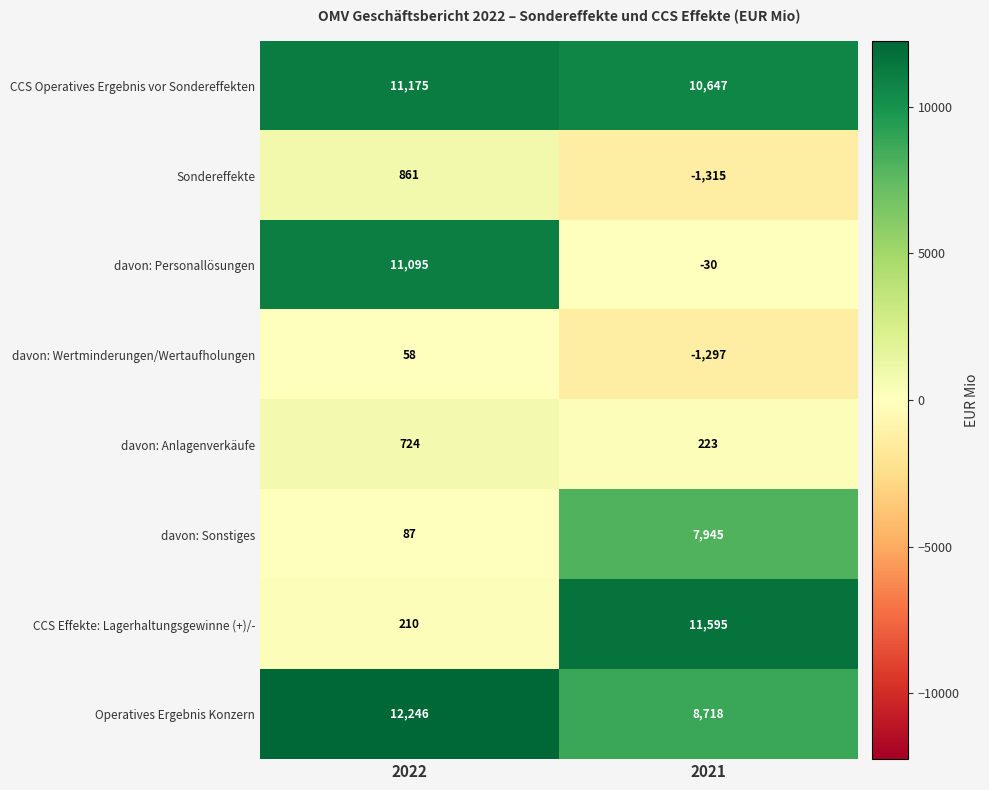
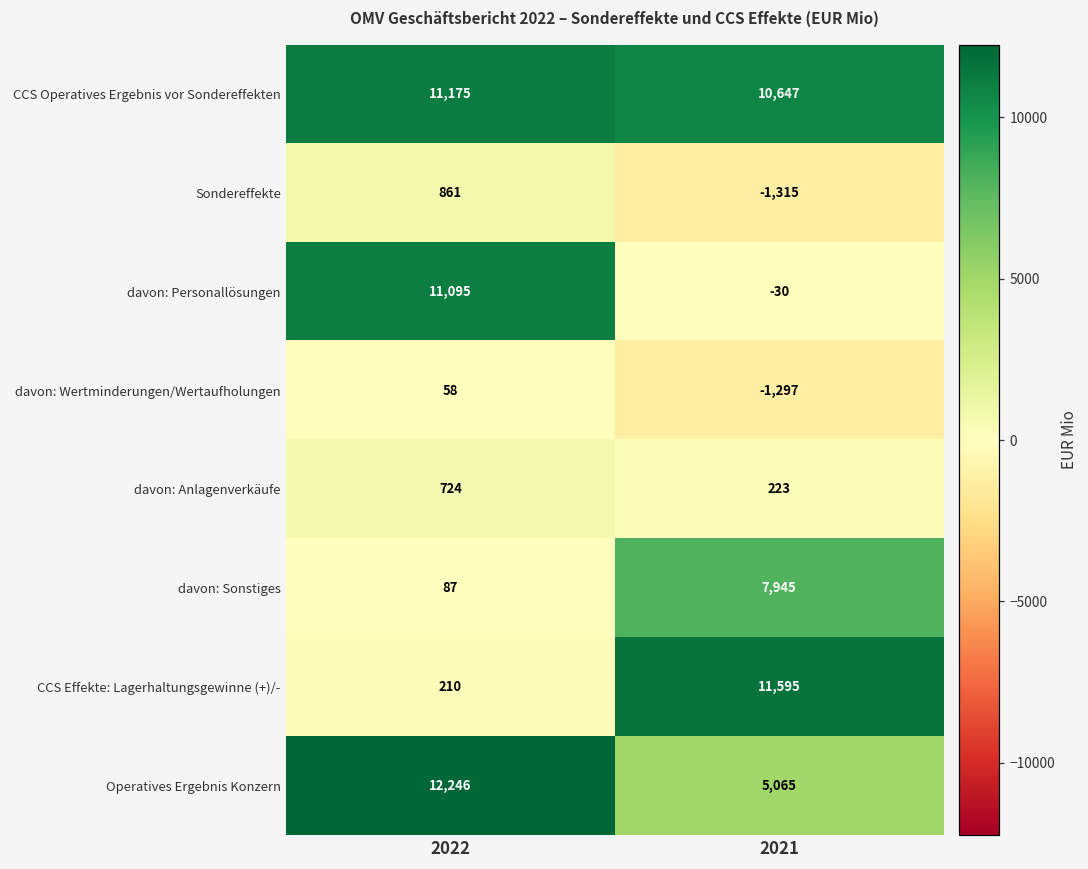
  {
    "CCS Operatives Ergebnis vor Sondereffekten": {
      "2022": "11,175",
      "2021": "10,647"
    },
    "Sondereffekte": {
      "2022": "861",
      "2021": "-1,315"
    },
    "davon: Personallösungen": {
      "2022": "11,095",
      "2021": "-30"
    },
    "davon: Wertminderungen/Wertaufholungen": {
      "2022": "58",
      "2021": "-1,297"
    },
    "davon: Anlagenverkäufe": {
      "2022": "724",
      "2021": "223"
    },
    "davon: Sonstiges": {
      "2022": "87",
      "2021": "7,945"
    },
    "CCS Effekte: Lagerhaltungsgewinne (+)/-": {
      "2022": "210",
      "2021": "11,595"
    },
    "Operatives Ergebnis Konzern": {
      "2022": "12,246",
-     "2021": "8,718"
+     "2021": "5,065"
    }
  }
